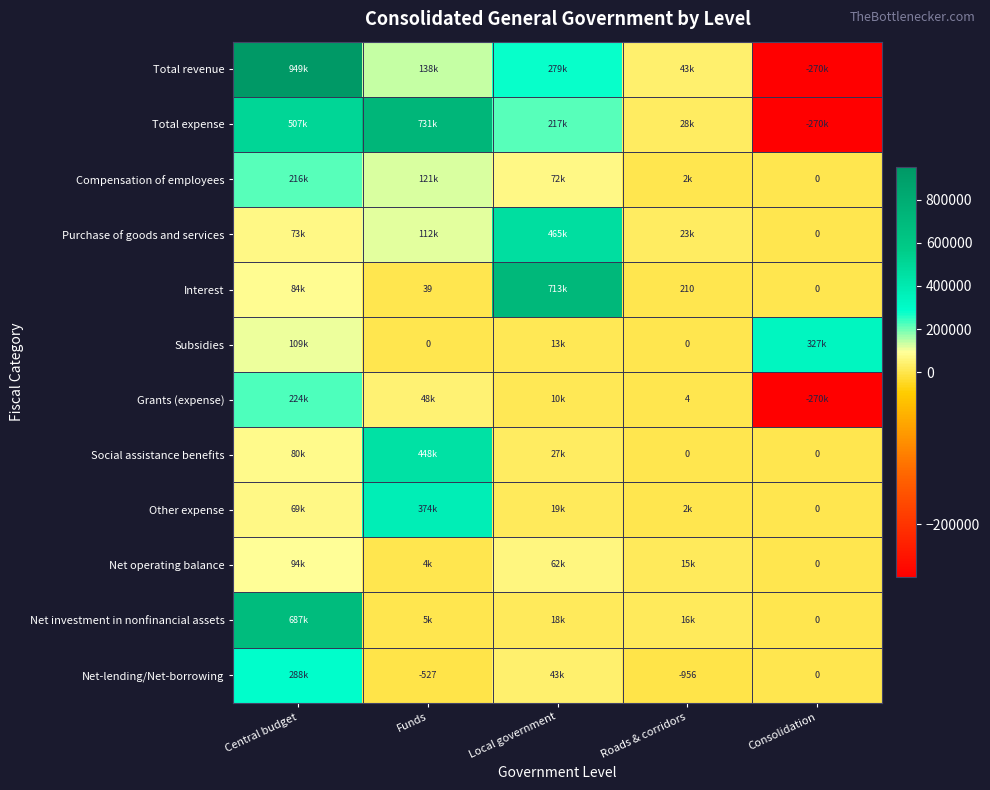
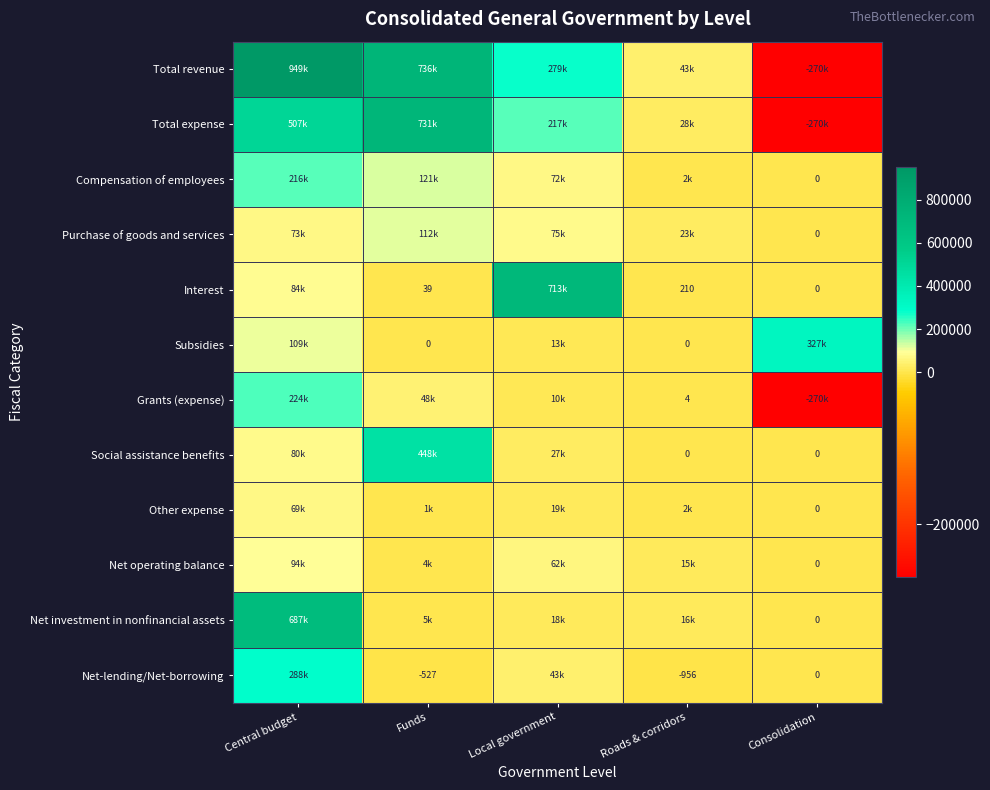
  {
    "Total revenue": {
      "Central budget": "949k",
-     "Funds": "138k",
+     "Funds": "736k",
      "Local government": "279k",
      "Roads & corridors": "43k",
      "Consolidation": "-270k"
    },
    "Total expense": {
      "Central budget": "507k",
      "Funds": "731k",
      "Local government": "217k",
      "Roads & corridors": "28k",
      "Consolidation": "-270k"
    },
    "Compensation of employees": {
      "Central budget": "216k",
      "Funds": "121k",
      "Local government": "72k",
      "Roads & corridors": "2k",
      "Consolidation": "0"
    },
    "Purchase of goods and services": {
      "Central budget": "73k",
      "Funds": "112k",
-     "Local government": "465k",
+     "Local government": "75k",
      "Roads & corridors": "23k",
      "Consolidation": "0"
    },
    "Interest": {
      "Central budget": "84k",
      "Funds": "39",
      "Local government": "713k",
      "Roads & corridors": "210",
      "Consolidation": "0"
    },
    "Subsidies": {
      "Central budget": "109k",
      "Funds": "0",
      "Local government": "13k",
      "Roads & corridors": "0",
      "Consolidation": "327k"
    },
    "Grants (expense)": {
      "Central budget": "224k",
      "Funds": "48k",
      "Local government": "10k",
      "Roads & corridors": "4",
      "Consolidation": "-270k"
    },
    "Social assistance benefits": {
      "Central budget": "80k",
      "Funds": "448k",
      "Local government": "27k",
      "Roads & corridors": "0",
      "Consolidation": "0"
    },
    "Other expense": {
      "Central budget": "69k",
-     "Funds": "374k",
+     "Funds": "1k",
      "Local government": "19k",
      "Roads & corridors": "2k",
      "Consolidation": "0"
    },
    "Net operating balance": {
      "Central budget": "94k",
      "Funds": "4k",
      "Local government": "62k",
      "Roads & corridors": "15k",
      "Consolidation": "0"
    },
    "Net investment in nonfinancial assets": {
      "Central budget": "687k",
      "Funds": "5k",
      "Local government": "18k",
      "Roads & corridors": "16k",
      "Consolidation": "0"
    },
    "Net-lending/Net-borrowing": {
      "Central budget": "288k",
      "Funds": "-527",
      "Local government": "43k",
      "Roads & corridors": "-956",
      "Consolidation": "0"
    }
  }
